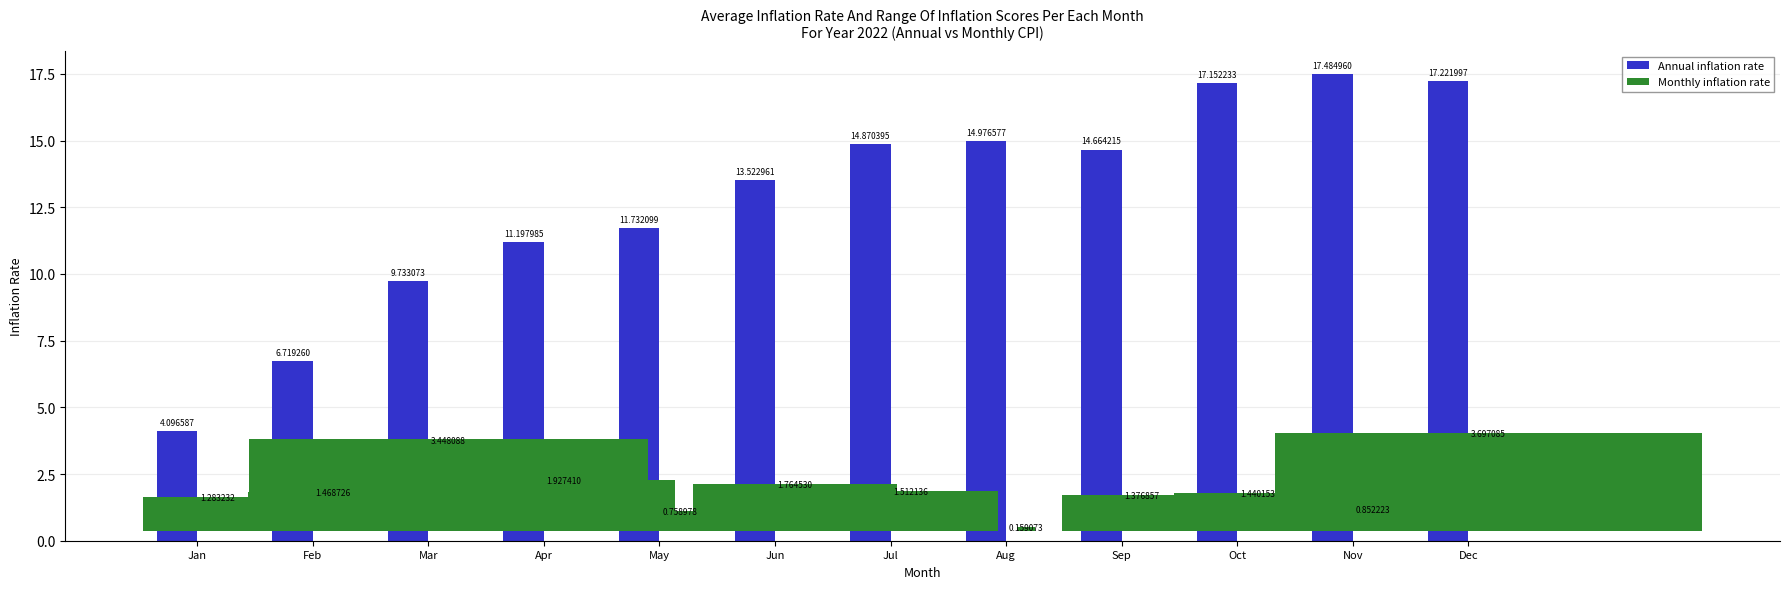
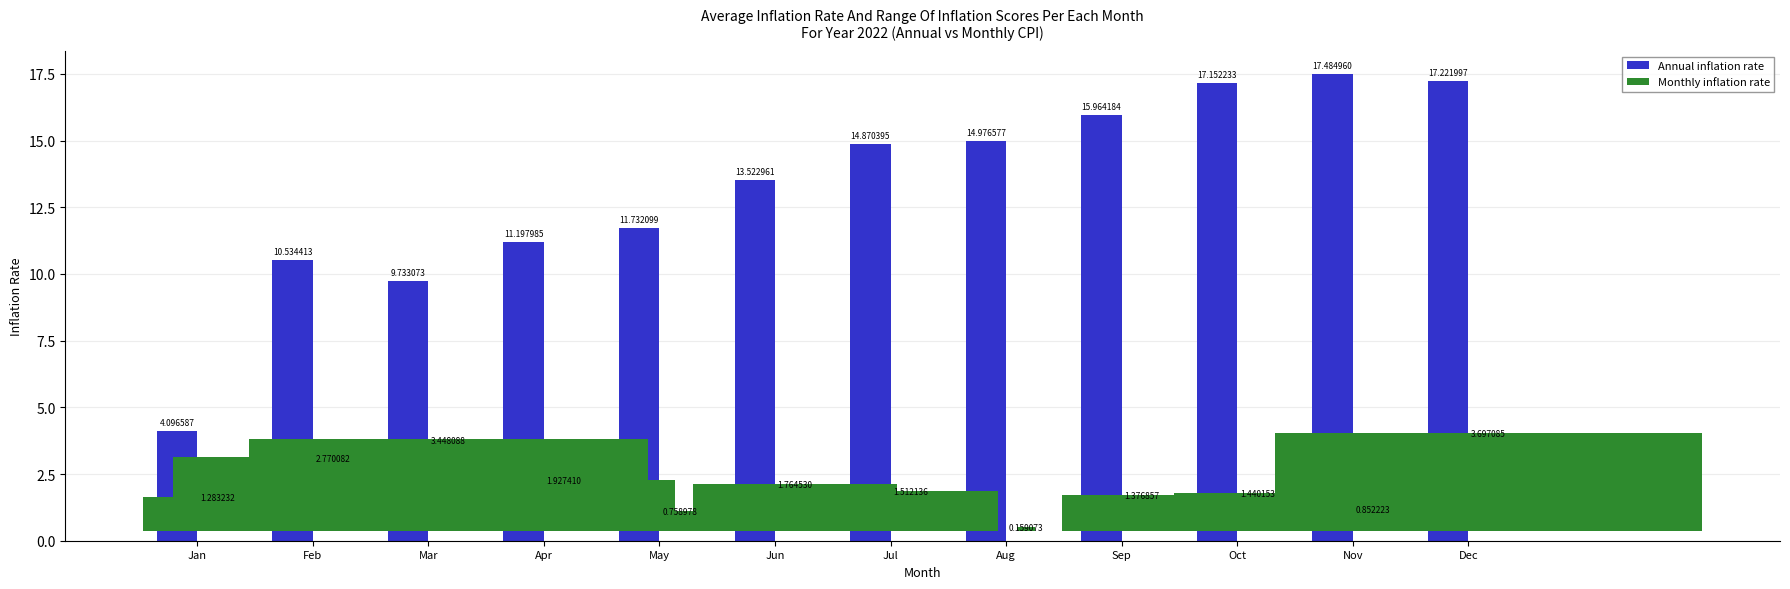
  {
    "Annual inflation rate": {
      "Jan": 4.096587,
-     "Feb": 6.719260,
+     "Feb": 10.534413,
      "Mar": 9.733073,
      "Apr": 11.197985,
      "May": 11.732099,
      "Jun": 13.522961,
      "Jul": 14.870395,
      "Aug": 14.976577,
-     "Sep": 14.664215,
+     "Sep": 15.964184,
      "Oct": 17.152233,
      "Nov": 17.484960,
      "Dec": 17.221997
    },
    "Monthly inflation rate": {
      "Jan": 1.283232,
-     "Feb": 1.468726,
+     "Feb": 2.770082,
      "Mar": 3.448088,
      "Apr": 1.927410,
      "May": 0.758978,
      "Jun": 1.764530,
      "Jul": 1.512136,
      "Aug": 0.159073,
      "Sep": 1.376857,
      "Oct": 1.440153,
      "Nov": 0.852223,
      "Dec": 3.697085
    }
  }
